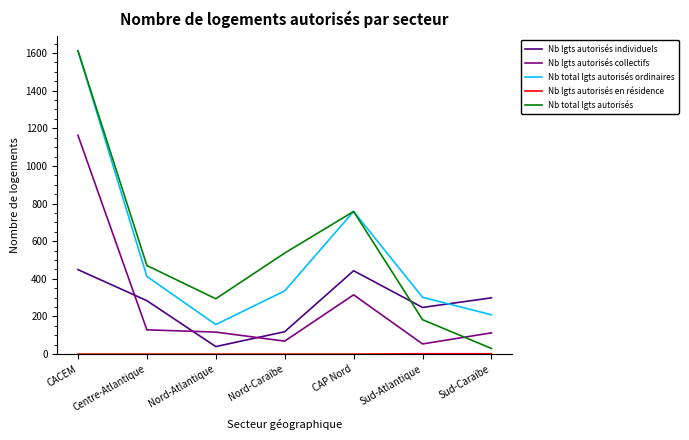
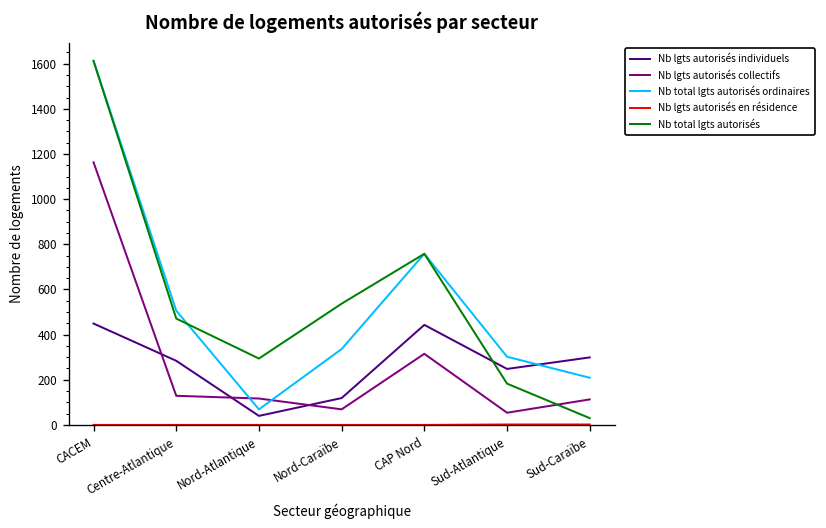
  {
    "Nb total lgts autorisés ordinaires": {
-     "Centre-Atlantique": 410,
-     "Nord-Atlantique": 160,
+     "Centre-Atlantique": 510,
+     "Nord-Atlantique": 70,
      "Nord-Caraïbe": 340,
      "Sud-Atlantique": 300,
      "Sud-Caraïbe": 210
    },
    "Nb lgts autorisés en résidence": {
      "CACEM": 0,
      "Centre-Atlantique": 0,
      "Nord-Atlantique": 0,
      "Nord-Caraïbe": 0,
      "CAP Nord": 0,
      "Sud-Atlantique": 0,
      "Sud-Caraïbe": 0
    },
    "Nb total lgts autorisés": {
      "Centre-Atlantique": 470,
      "Nord-Atlantique": 290,
      "Nord-Caraïbe": 540,
      "Sud-Atlantique": 180,
      "Sud-Caraïbe": 30
    }
  }
